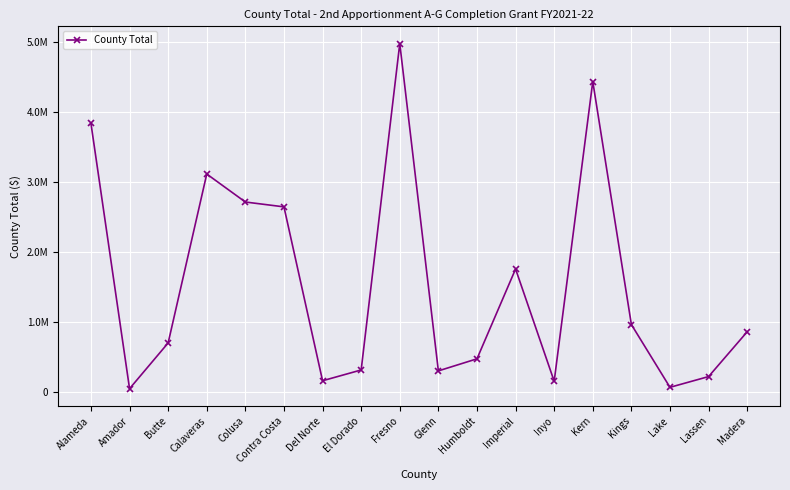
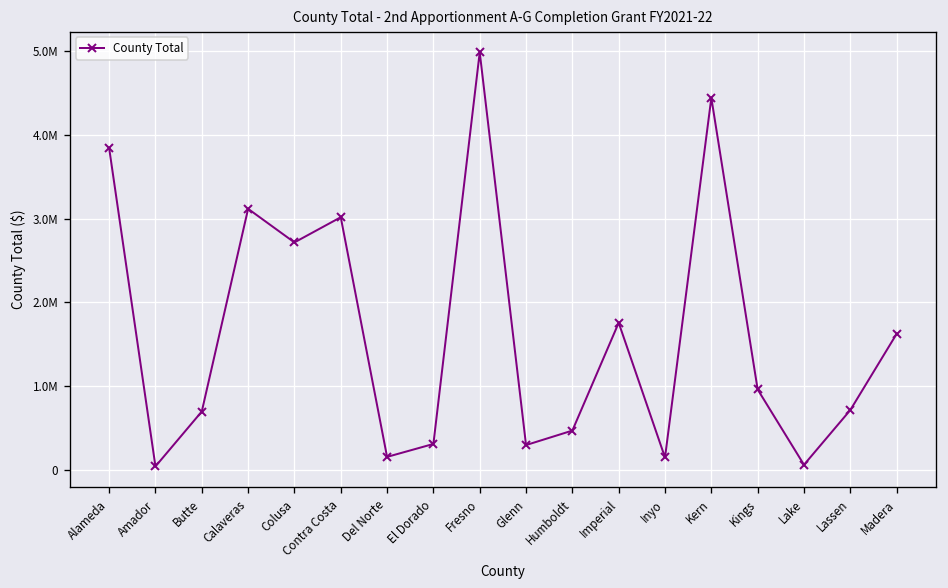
  {
    "Alameda": 3800000,
    "Amador": 0,
    "Butte": 700000,
    "Calaveras": 3100000,
    "Colusa": 2700000,
-   "Contra Costa": 2600000,
+   "Contra Costa": 3000000,
    "Del Norte": 200000,
    "El Dorado": 300000,
    "Fresno": 5000000,
    "Glenn": 300000,
    "Humboldt": 500000,
    "Imperial": 1800000,
    "Inyo": 200000,
    "Kern": 4400000,
    "Kings": 1000000,
    "Lake": 100000,
-   "Lassen": 200000,
-   "Madera": 900000
+   "Lassen": 700000,
+   "Madera": 1600000
  }
